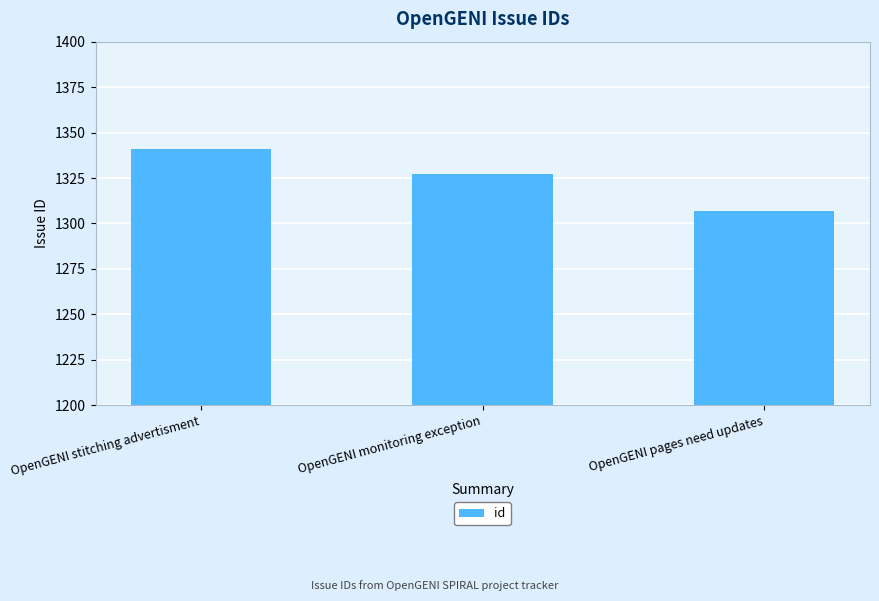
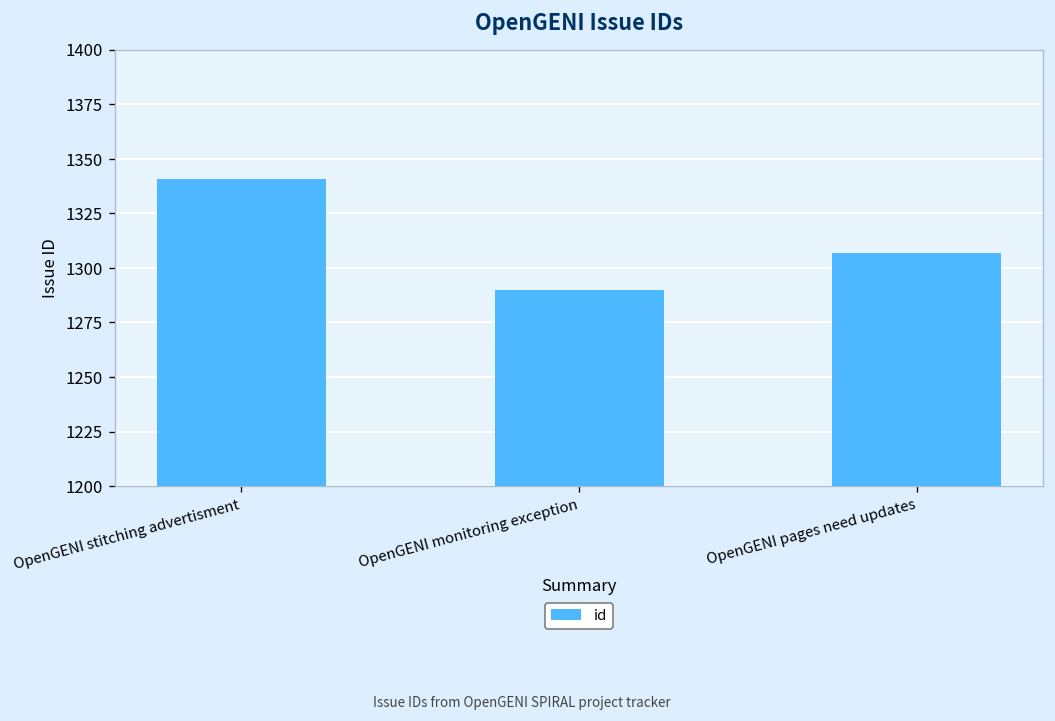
  {
    "OpenGENI stitching advertisment": 1341,
-   "OpenGENI monitoring exception": 1327,
+   "OpenGENI monitoring exception": 1290,
    "OpenGENI pages need updates": 1307
  }
